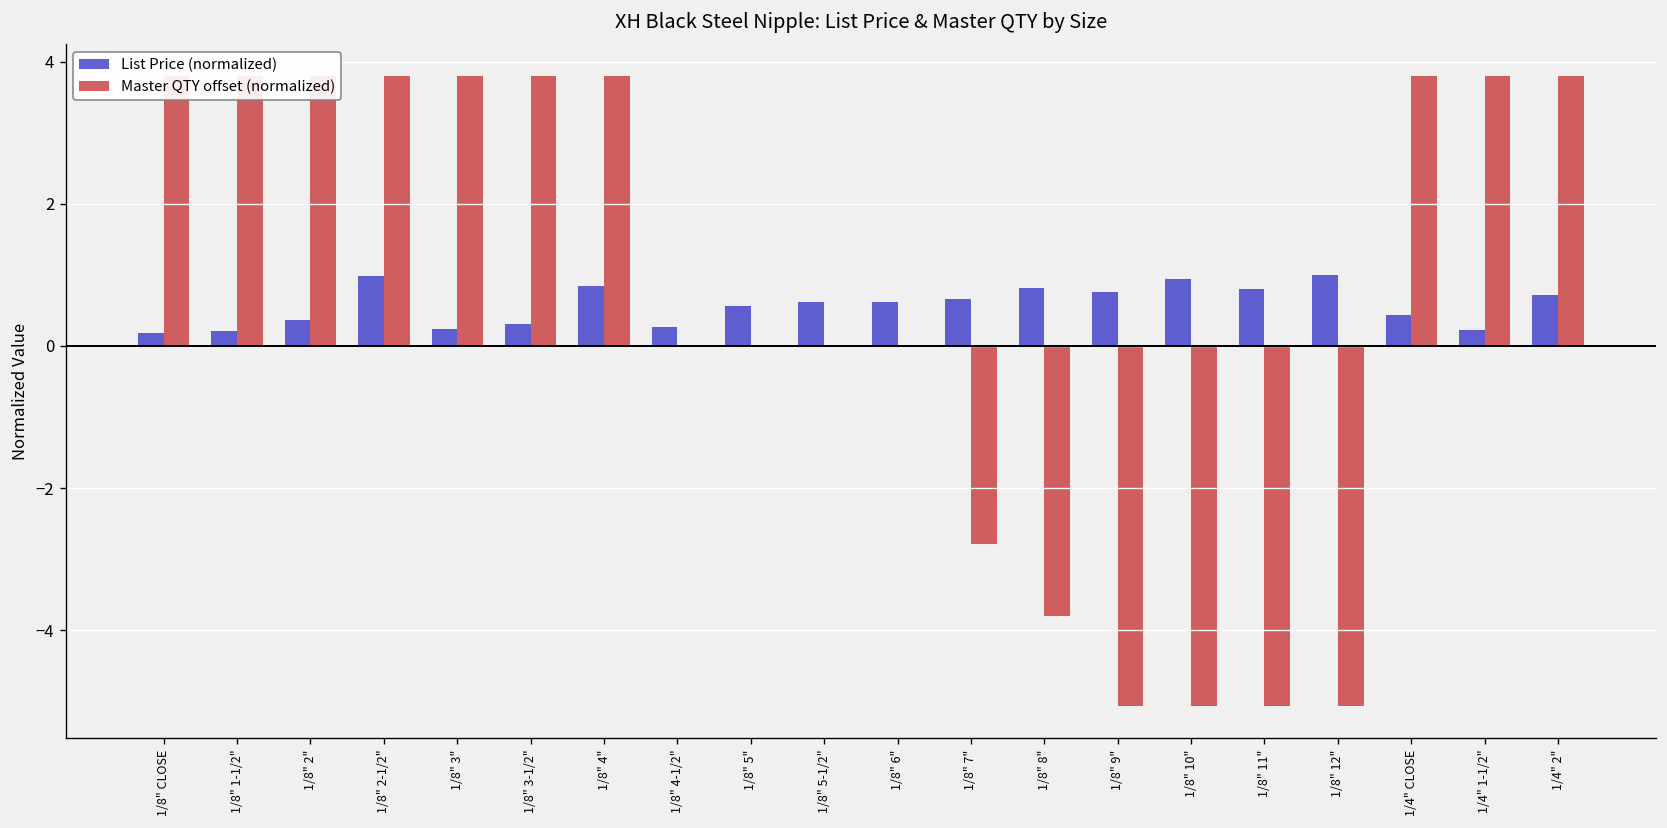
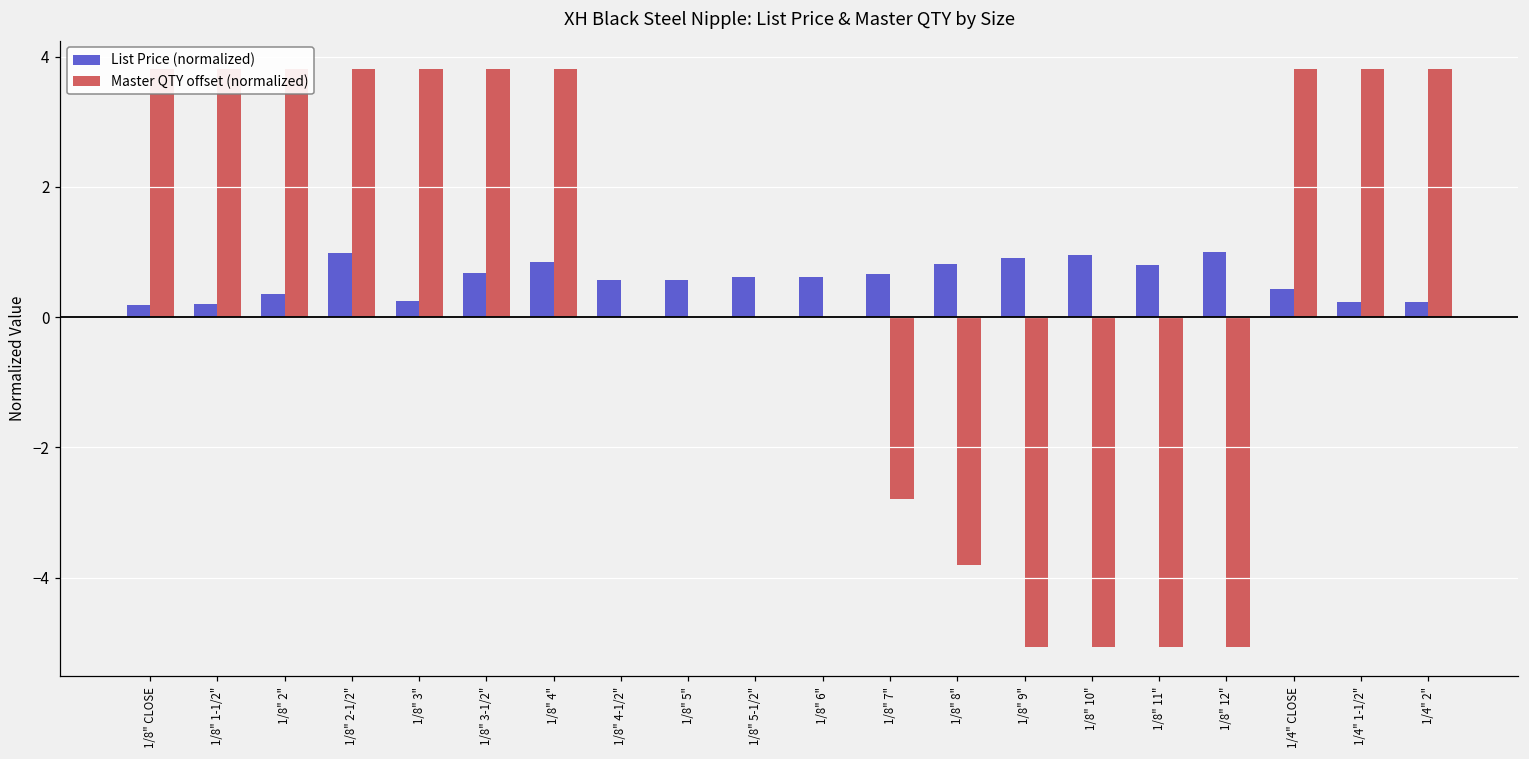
  {
    "List Price (normalized)": {
      "1/8\" CLOSE": 0.2,
      "1/8\" 1-1/2\"": 0.2,
      "1/8\" 2\"": 0.4,
      "1/8\" 2-1/2\"": 1.0,
      "1/8\" 3\"": 0.2,
-     "1/8\" 3-1/2\"": 0.3,
+     "1/8\" 3-1/2\"": 0.7,
      "1/8\" 4\"": 0.8,
-     "1/8\" 4-1/2\"": 0.3,
+     "1/8\" 4-1/2\"": 0.6,
      "1/8\" 5\"": 0.6,
      "1/8\" 5-1/2\"": 0.6,
      "1/8\" 6\"": 0.6,
      "1/8\" 7\"": 0.7,
      "1/8\" 8\"": 0.8,
-     "1/8\" 9\"": 0.8,
+     "1/8\" 9\"": 0.9,
      "1/8\" 10\"": 0.9,
      "1/8\" 11\"": 0.8,
      "1/8\" 12\"": 1.0,
      "1/4\" CLOSE": 0.4,
      "1/4\" 1-1/2\"": 0.2,
-     "1/4\" 2\"": 0.7
+     "1/4\" 2\"": 0.2
    },
    "Master QTY offset (normalized)": {
      "1/8\" 2-1/2\"": 3.8,
      "1/8\" 3\"": 3.8,
      "1/8\" 3-1/2\"": 3.8,
      "1/8\" 4\"": 3.8,
      "1/8\" 4-1/2\"": 0.0,
      "1/8\" 5\"": 0.0,
      "1/8\" 5-1/2\"": 0.0,
      "1/8\" 6\"": 0.0,
      "1/8\" 7\"": -2.8,
      "1/8\" 8\"": -3.8,
      "1/8\" 9\"": -5.1,
      "1/8\" 10\"": -5.1,
      "1/8\" 11\"": -5.1,
      "1/8\" 12\"": -5.1,
      "1/4\" CLOSE": 3.8,
      "1/4\" 1-1/2\"": 3.8,
      "1/4\" 2\"": 3.8
    }
  }
